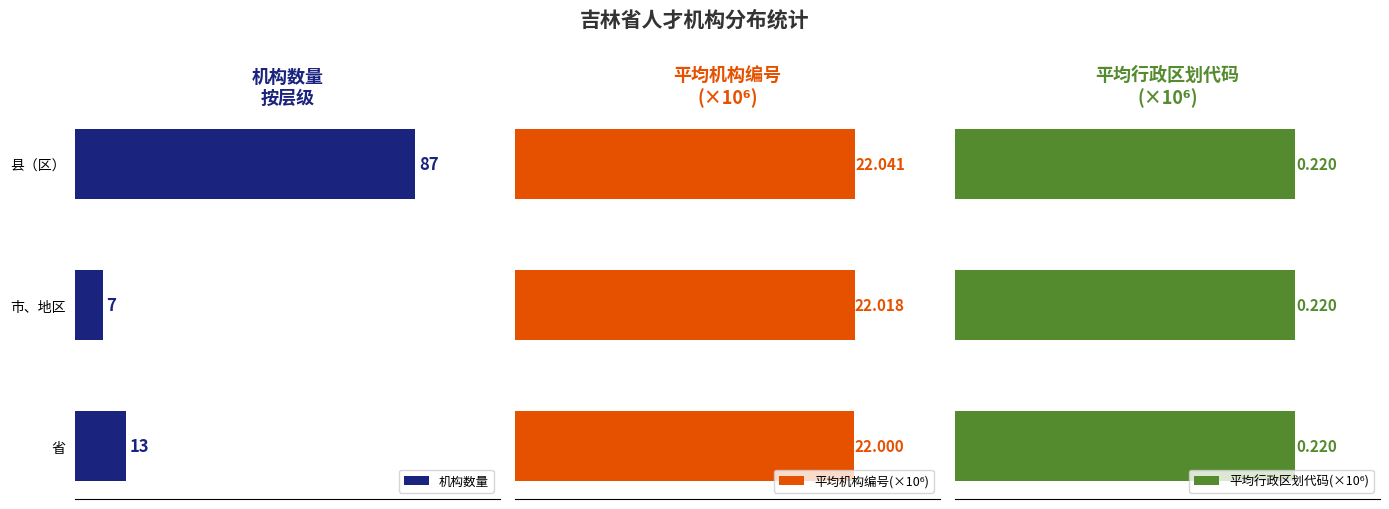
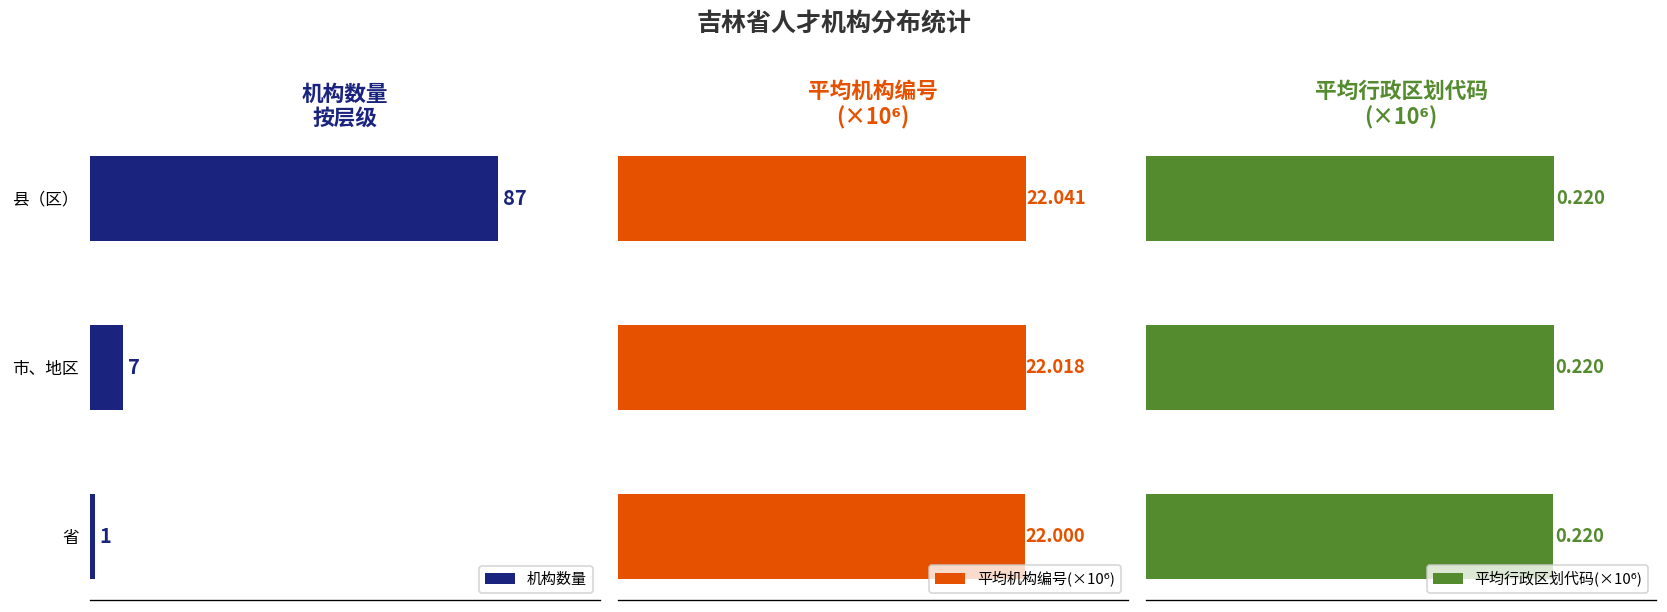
  {
    "机构数量 按层级": {
      "县（区）": 87,
      "市、地区": 7,
-     "省": 13
+     "省": 1
    }
  }
